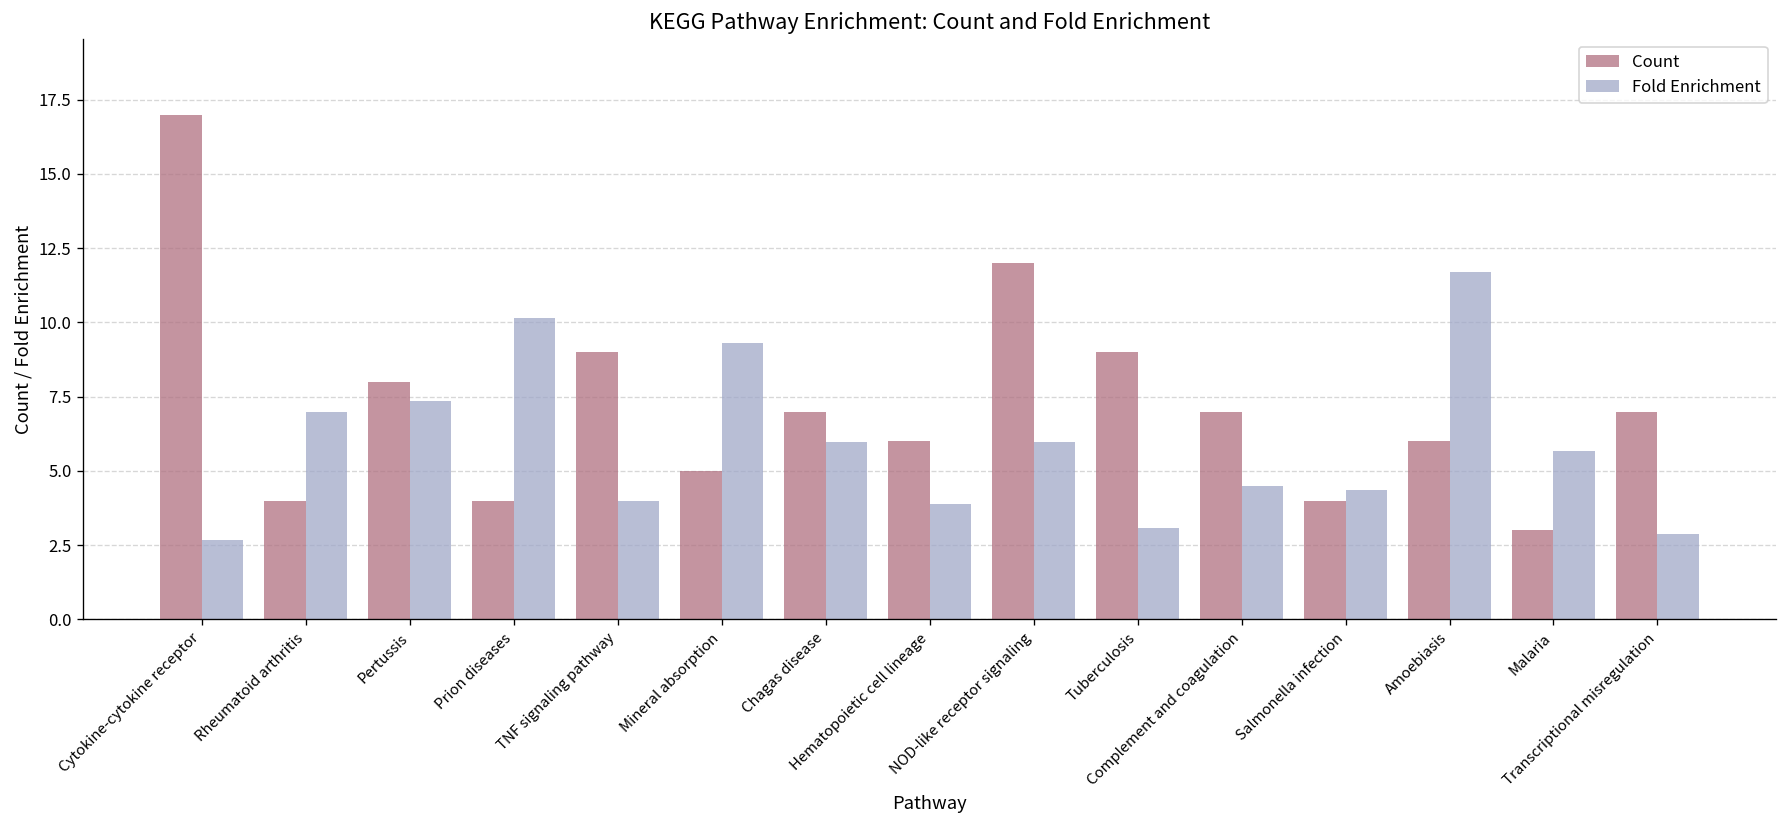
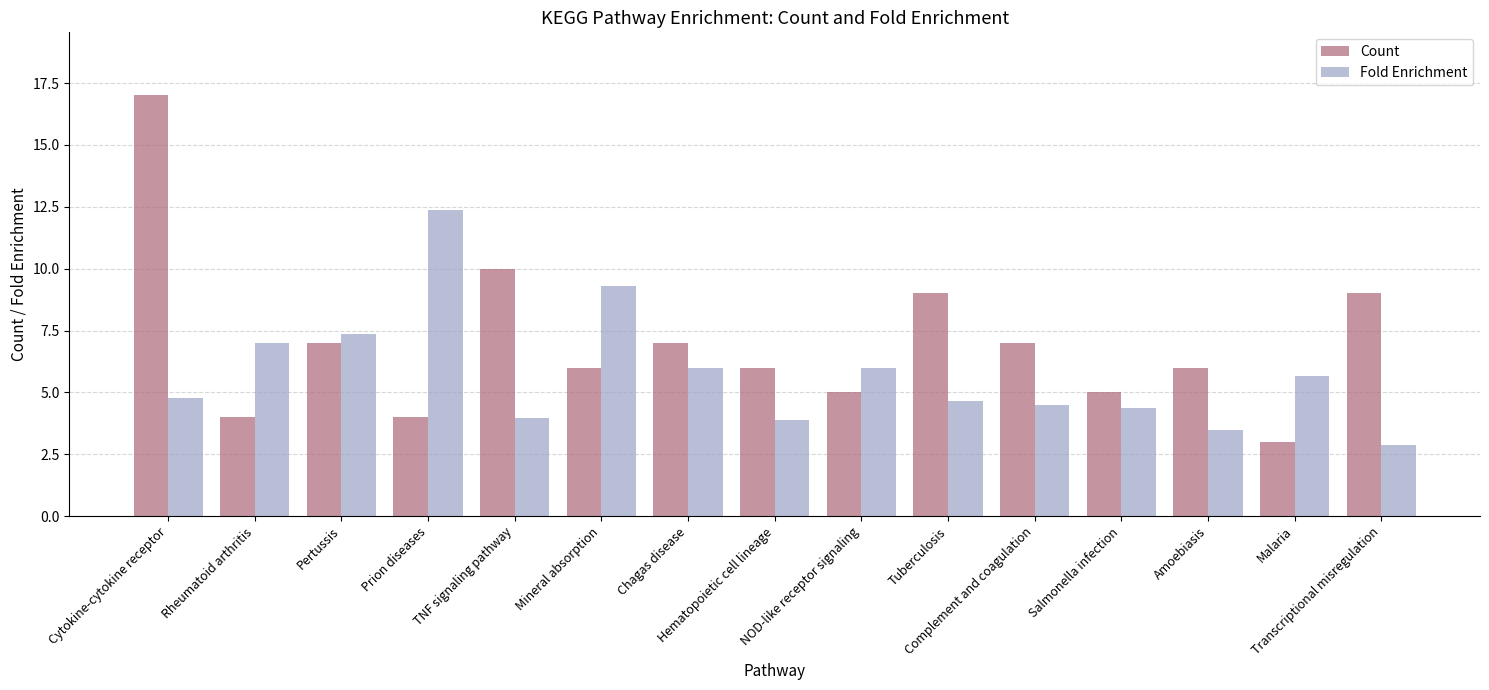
  {
    "Count": {
      "Cytokine-cytokine receptor": 17,
      "Rheumatoid arthritis": 4,
-     "Pertussis": 8,
+     "Pertussis": 7,
      "Prion diseases": 4,
-     "TNF signaling pathway": 9,
-     "Mineral absorption": 5,
+     "TNF signaling pathway": 10,
+     "Mineral absorption": 6,
      "Chagas disease": 7,
      "Hematopoietic cell lineage": 6,
-     "NOD-like receptor signaling": 12,
+     "NOD-like receptor signaling": 5,
      "Tuberculosis": 9,
      "Complement and coagulation": 7,
-     "Salmonella infection": 4,
+     "Salmonella infection": 5,
      "Amoebiasis": 6,
      "Malaria": 3,
-     "Transcriptional misregulation": 7
+     "Transcriptional misregulation": 9
    },
    "Fold Enrichment": {
-     "Cytokine-cytokine receptor": 2.7,
+     "Cytokine-cytokine receptor": 4.8,
      "Rheumatoid arthritis": 7.0,
      "Pertussis": 7.4,
-     "Prion diseases": 10.1,
+     "Prion diseases": 12.4,
      "TNF signaling pathway": 4.0,
      "Mineral absorption": 9.3,
      "Chagas disease": 6.0,
      "Hematopoietic cell lineage": 3.9,
      "NOD-like receptor signaling": 6.0,
-     "Tuberculosis": 3.1,
+     "Tuberculosis": 4.7,
      "Complement and coagulation": 4.5,
      "Salmonella infection": 4.4,
-     "Amoebiasis": 11.7,
+     "Amoebiasis": 3.5,
      "Malaria": 5.7,
      "Transcriptional misregulation": 2.9
    }
  }
